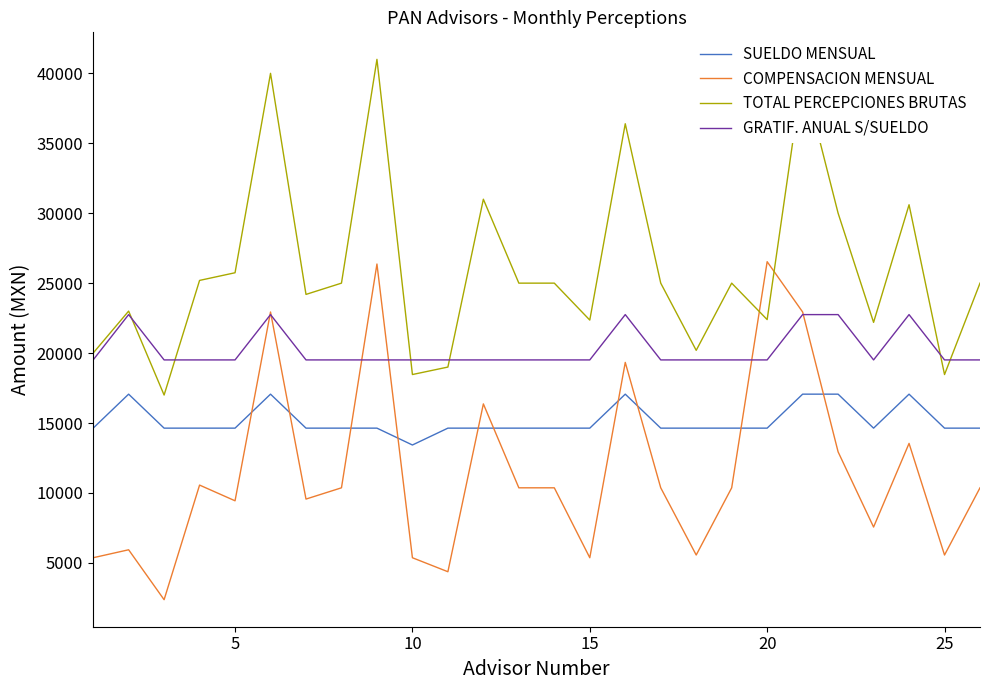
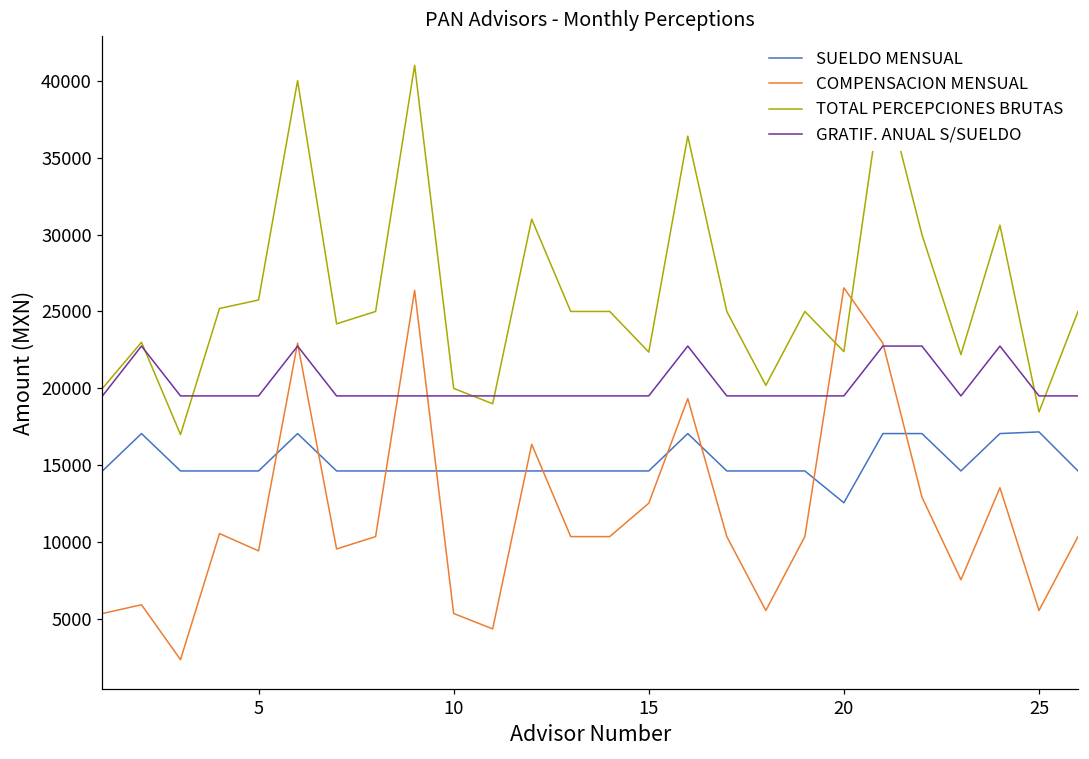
  {
    "SUELDO MENSUAL": {
      "5": 14600,
-     "10": 13400,
+     "10": 14600,
      "15": 14600,
-     "20": 14600,
-     "25": 14600
+     "20": 12600,
+     "25": 17200
    },
    "COMPENSACION MENSUAL": {
      "5": 9400,
      "10": 5400,
-     "15": 5400,
+     "15": 12500,
      "20": 26500,
      "25": 5600
    },
    "TOTAL PERCEPCIONES BRUTAS": {
      "5": 25700,
-     "10": 18500,
+     "10": 20000,
      "15": 22400,
      "20": 22400,
      "25": 18500
    },
    "GRATIF. ANUAL S/SUELDO": {
      "5": 19500,
      "10": 19500,
      "15": 19500,
      "20": 19500,
      "25": 19500
    }
  }
